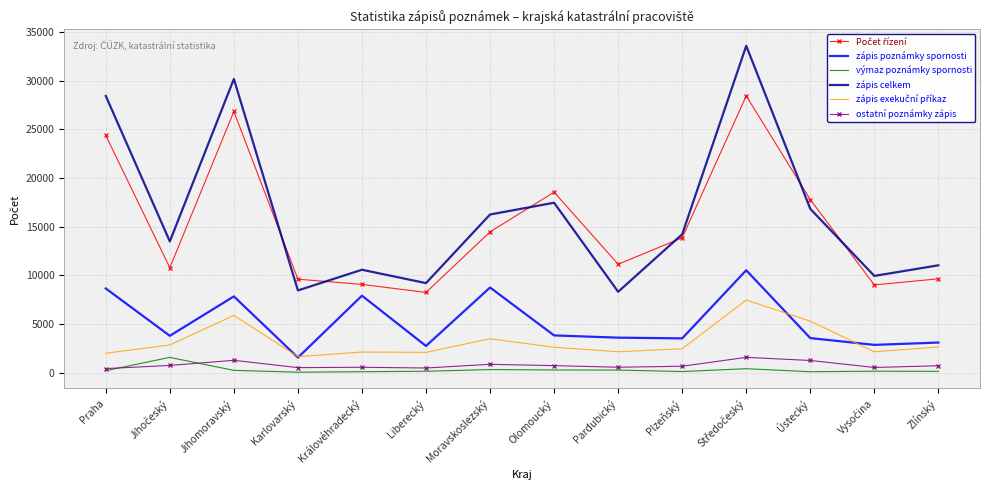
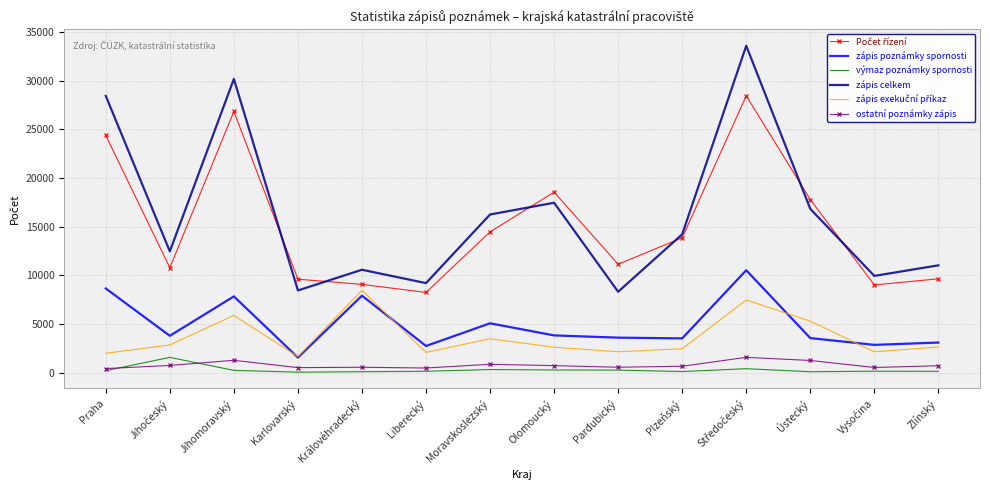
  {
    "Počet řízení": {
      "Praha": 24000,
      "Jihočeský": 11000,
      "Jihomoravský": 27000,
      "Karlovarský": 10000,
      "Královéhradecký": 9000,
      "Liberecký": 8000,
      "Moravskoslezský": 14000,
      "Olomoucký": 19000,
      "Pardubický": 11000,
      "Plzeňský": 14000,
      "Středočeský": 28000,
      "Ústecký": 18000,
      "Vysočina": 9000,
      "Zlínský": 10000
    },
    "zápis poznámky spornosti": {
      "Praha": 9000,
      "Jihočeský": 4000,
      "Jihomoravský": 8000,
      "Královéhradecký": 8000,
      "Liberecký": 3000,
-     "Moravskoslezský": 9000,
+     "Moravskoslezský": 5000,
      "Olomoucký": 4000,
      "Pardubický": 4000,
      "Plzeňský": 4000,
      "Středočeský": 11000,
      "Ústecký": 4000,
      "Vysočina": 3000,
      "Zlínský": 3000
    },
    "výmaz poznámky spornosti": {
      "Jihočeský": 2000,
      "Jihomoravský": 0,
      "Karlovarský": 0,
      "Královéhradecký": 0,
      "Liberecký": 0,
      "Moravskoslezský": 0,
      "Olomoucký": 0,
      "Pardubický": 0,
      "Plzeňský": 0,
      "Středočeský": 0,
      "Ústecký": 0,
      "Vysočina": 0,
      "Zlínský": 0
    },
    "zápis celkem": {
      "Praha": 28000,
-     "Jihočeský": 13000,
+     "Jihočeský": 12000,
      "Jihomoravský": 30000,
      "Karlovarský": 8000,
      "Královéhradecký": 11000,
      "Liberecký": 9000,
      "Moravskoslezský": 16000,
      "Olomoucký": 17000,
      "Pardubický": 8000,
      "Plzeňský": 14000,
      "Středočeský": 34000,
      "Ústecký": 17000,
      "Vysočina": 10000,
      "Zlínský": 11000
    },
    "zápis exekuční příkaz": {
      "Praha": 2000,
      "Jihočeský": 3000,
      "Jihomoravský": 6000,
-     "Královéhradecký": 2000,
+     "Královéhradecký": 8000,
      "Liberecký": 2000,
      "Moravskoslezský": 3000,
      "Olomoucký": 3000,
      "Pardubický": 2000,
      "Plzeňský": 2000,
      "Středočeský": 7000,
      "Ústecký": 5000,
      "Vysočina": 2000,
      "Zlínský": 3000
    },
    "ostatní poznámky zápis": {
      "Jihočeský": 1000,
      "Jihomoravský": 1000,
      "Karlovarský": 1000,
      "Královéhradecký": 1000,
      "Liberecký": 0,
      "Moravskoslezský": 1000,
      "Olomoucký": 1000,
      "Pardubický": 1000,
      "Plzeňský": 1000,
      "Středočeský": 2000,
      "Ústecký": 1000,
      "Vysočina": 1000,
      "Zlínský": 1000
    }
  }
